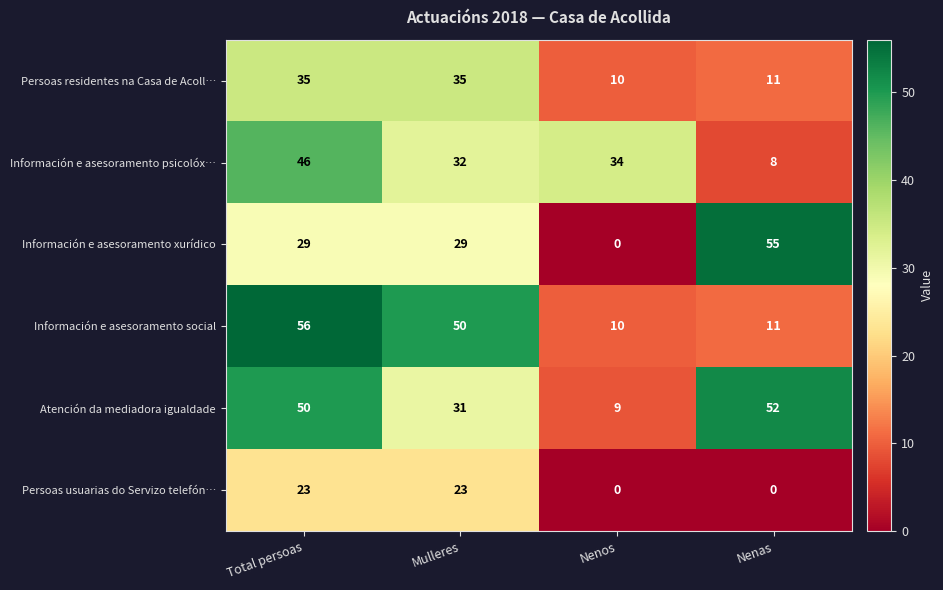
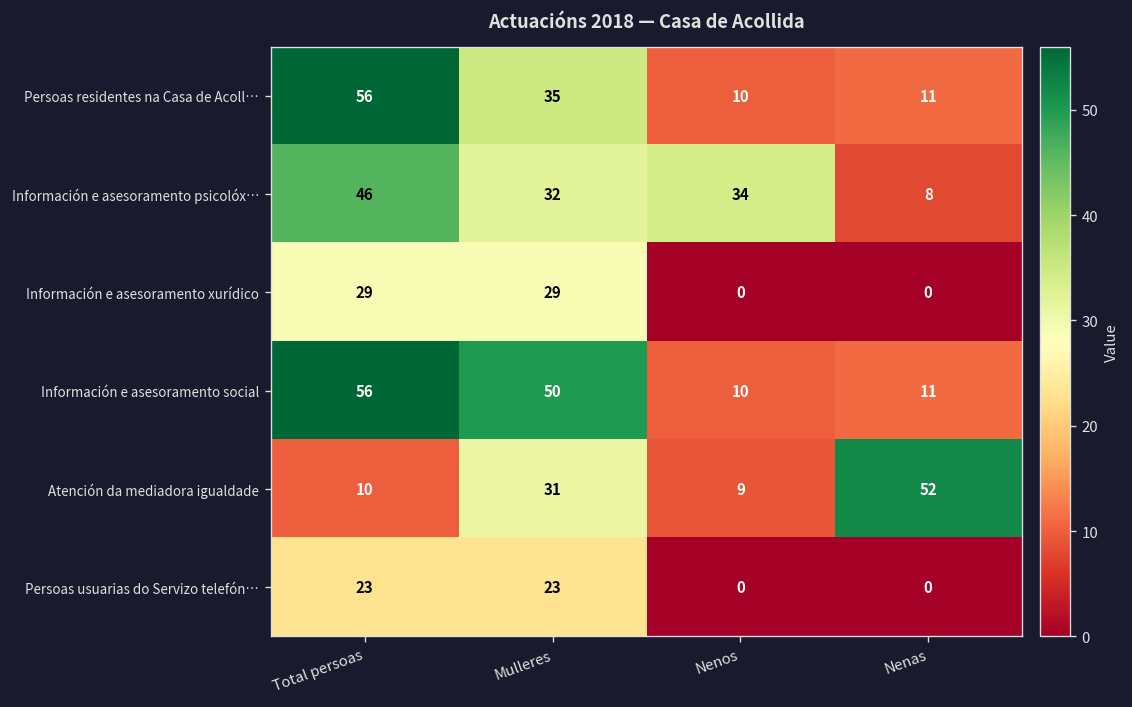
  {
    "Persoas residentes na Casa de Acoll…": {
-     "Total persoas": 35,
+     "Total persoas": 56,
      "Mulleres": 35,
      "Nenos": 10,
      "Nenas": 11
    },
    "Información e asesoramento psicolóx…": {
      "Total persoas": 46,
      "Mulleres": 32,
      "Nenos": 34,
      "Nenas": 8
    },
    "Información e asesoramento xurídico": {
      "Total persoas": 29,
      "Mulleres": 29,
      "Nenos": 0,
-     "Nenas": 55
+     "Nenas": 0
    },
    "Información e asesoramento social": {
      "Total persoas": 56,
      "Mulleres": 50,
      "Nenos": 10,
      "Nenas": 11
    },
    "Atención da mediadora igualdade": {
-     "Total persoas": 50,
+     "Total persoas": 10,
      "Mulleres": 31,
      "Nenos": 9,
      "Nenas": 52
    },
    "Persoas usuarias do Servizo telefón…": {
      "Total persoas": 23,
      "Mulleres": 23,
      "Nenos": 0,
      "Nenas": 0
    }
  }
